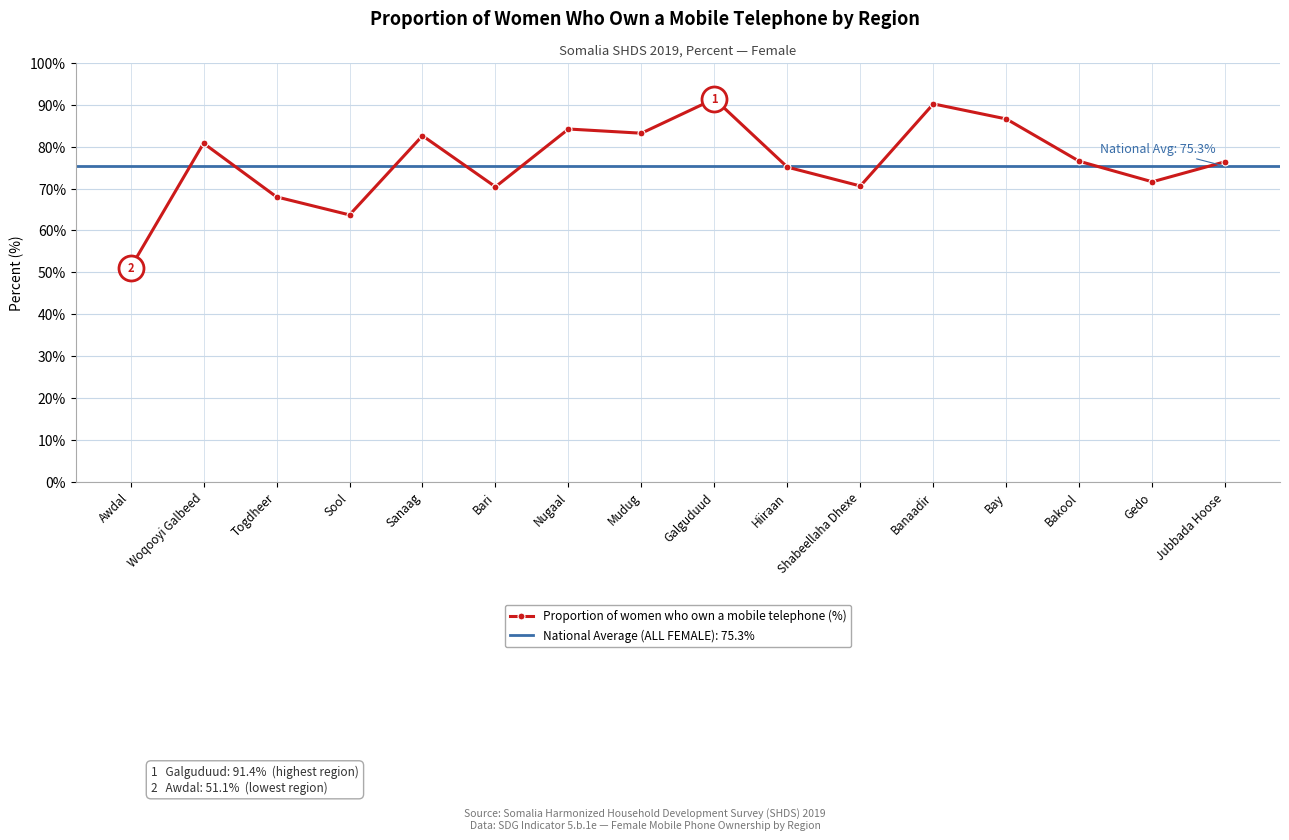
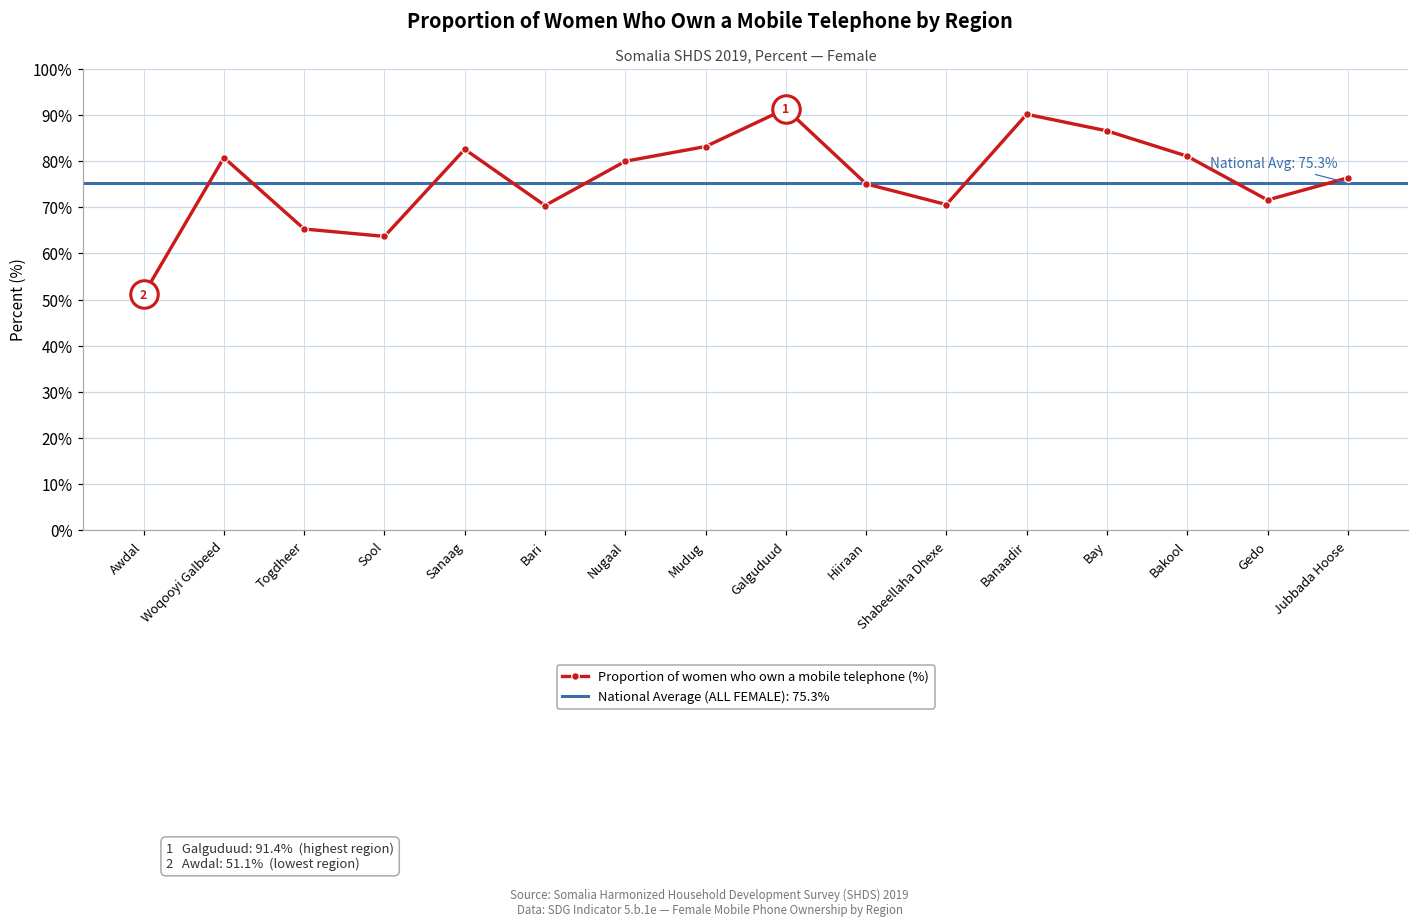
  {
    "Proportion of women who own a mobile telephone (%)": {
      "Woqooyi Galbeed": "81%",
-     "Togdheer": "68%",
+     "Togdheer": "65%",
      "Sool": "64%",
      "Sanaag": "83%",
      "Bari": "70%",
-     "Nugaal": "84%",
+     "Nugaal": "80%",
      "Mudug": "83%",
      "Hiiraan": "75%",
      "Shabeellaha Dhexe": "71%",
      "Banaadir": "90%",
      "Bay": "87%",
-     "Bakool": "77%",
+     "Bakool": "81%",
      "Gedo": "72%"
    }
  }
